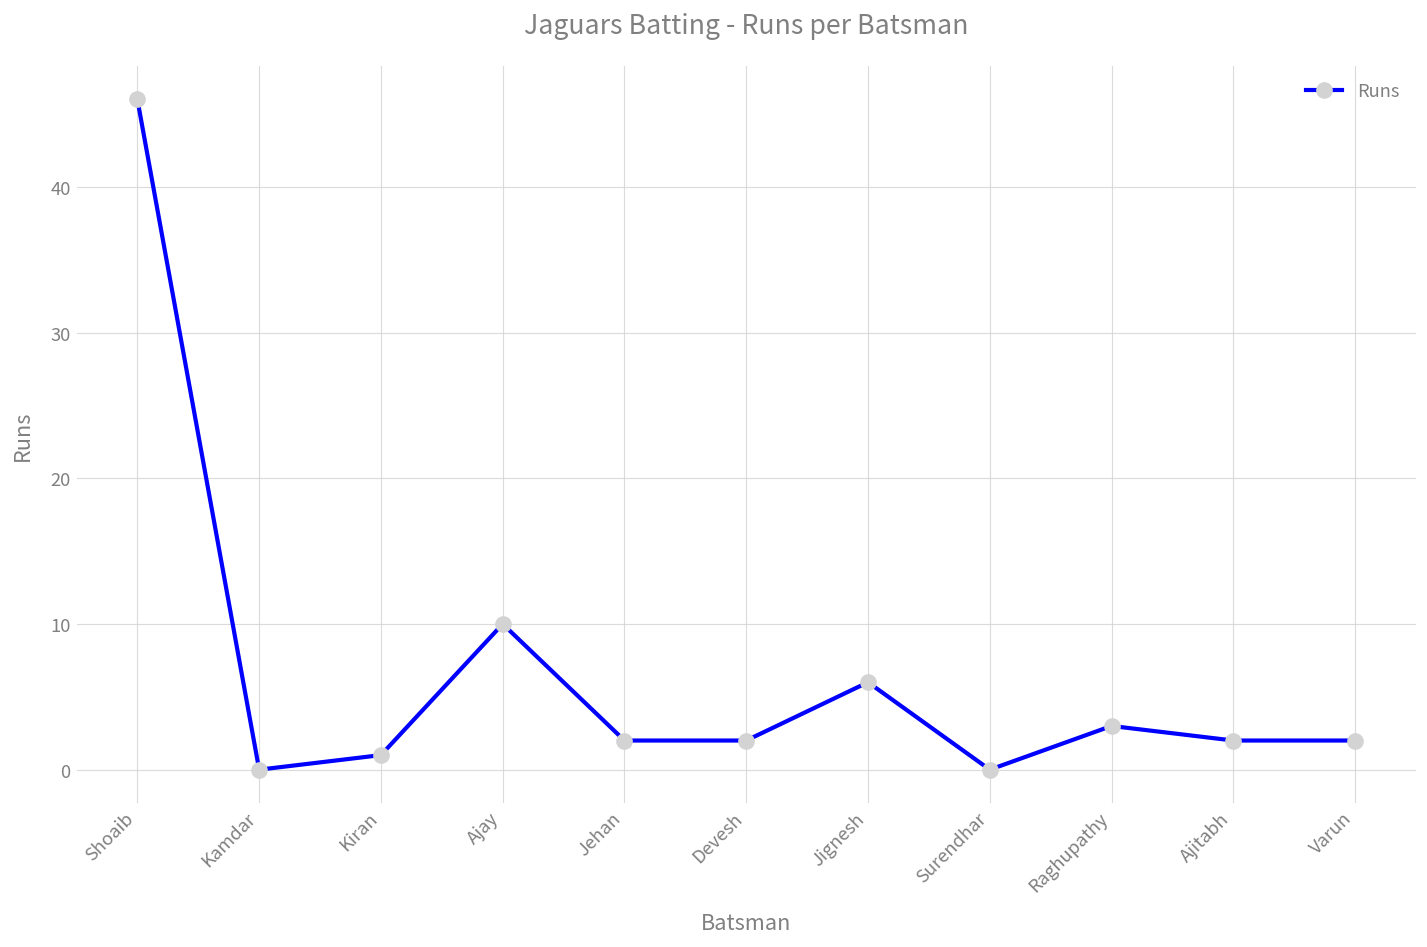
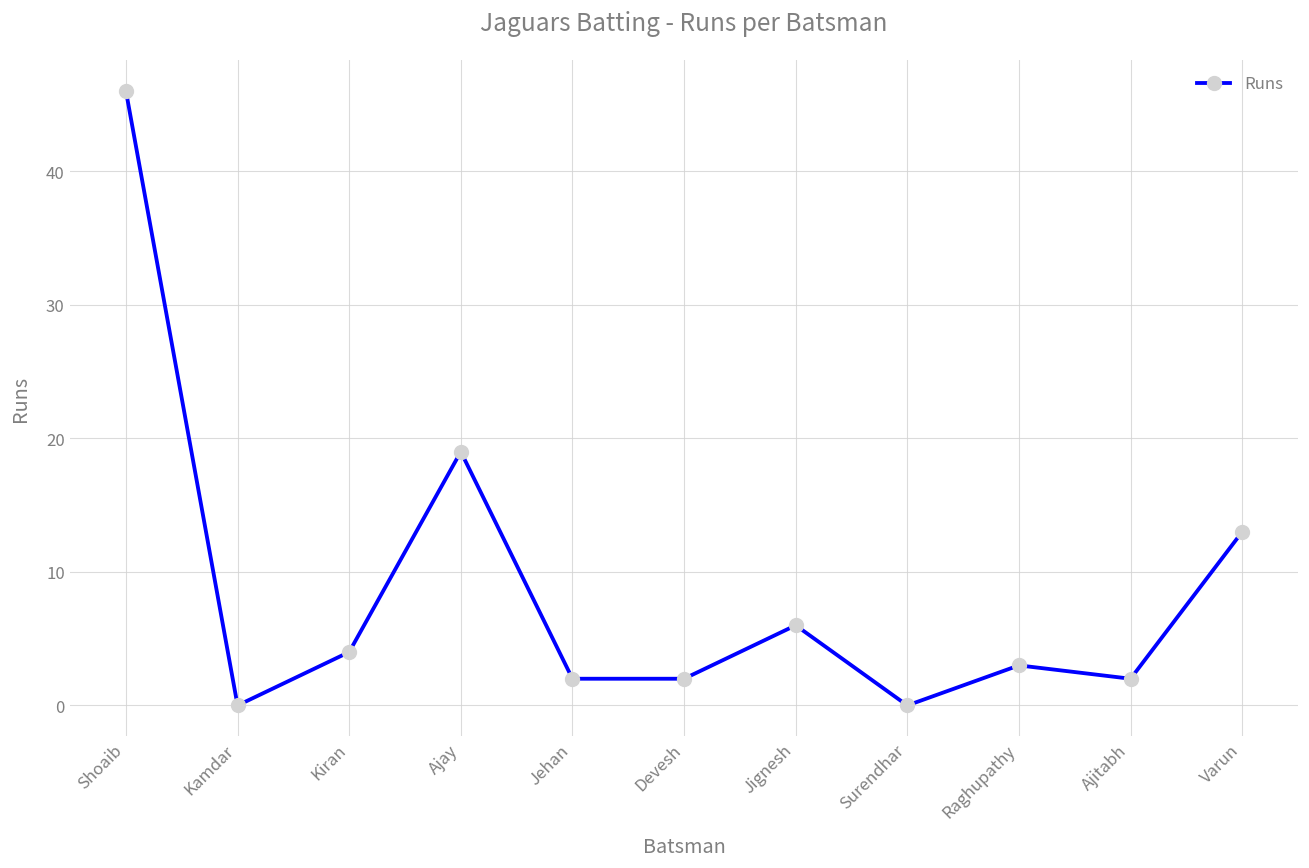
  {
    "Shoaib": 46,
    "Kamdar": 0,
-   "Kiran": 1,
-   "Ajay": 10,
+   "Kiran": 4,
+   "Ajay": 19,
    "Jehan": 2,
    "Devesh": 2,
    "Jignesh": 6,
    "Surendhar": 0,
    "Raghupathy": 3,
    "Ajitabh": 2,
-   "Varun": 2
+   "Varun": 13
  }
